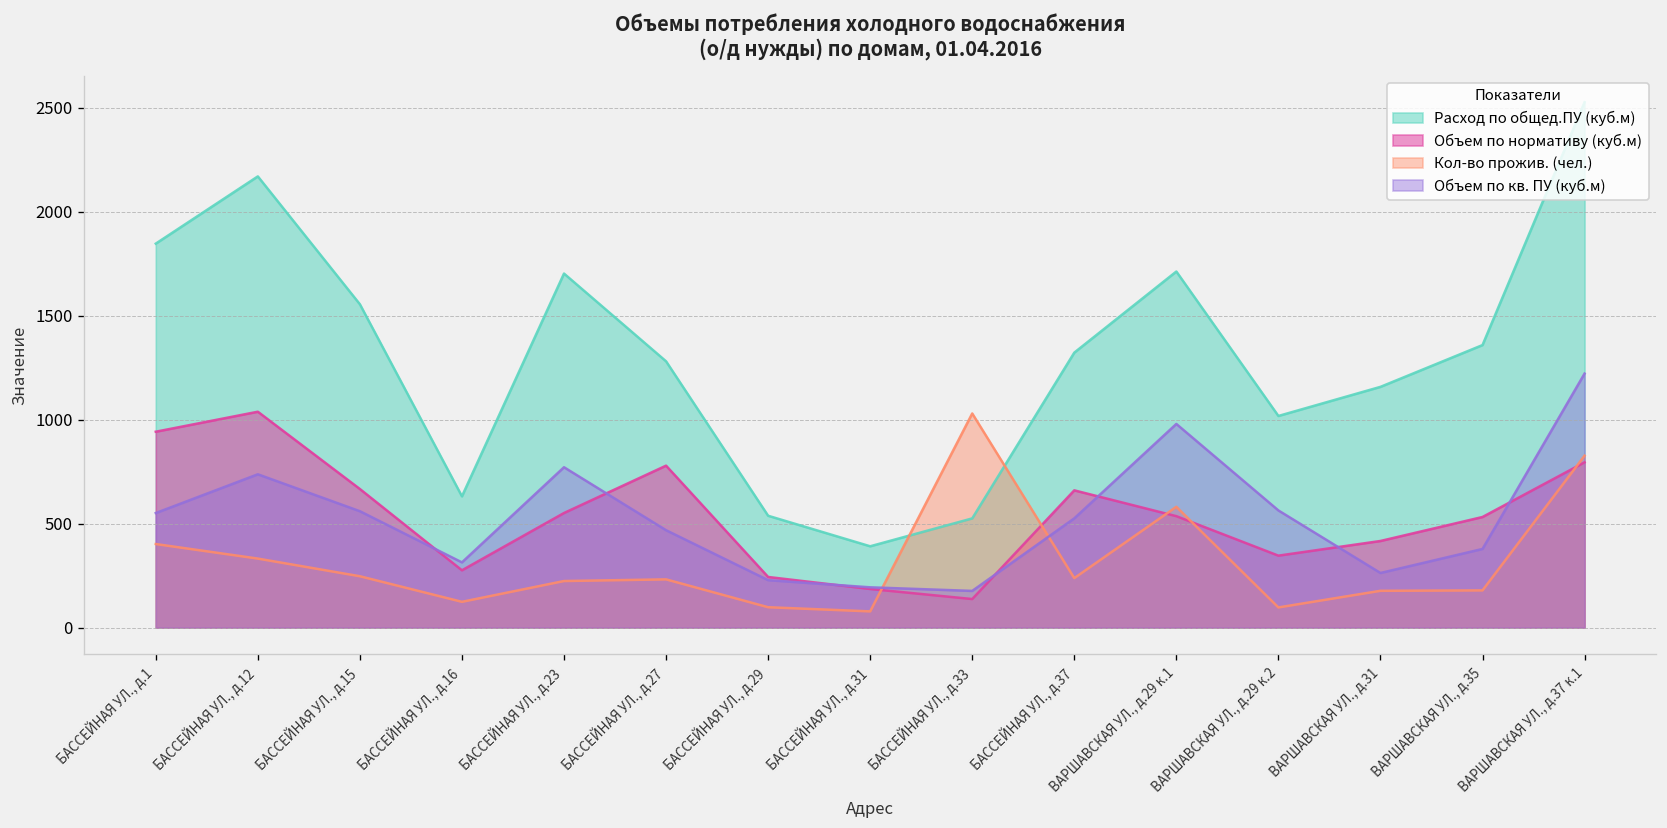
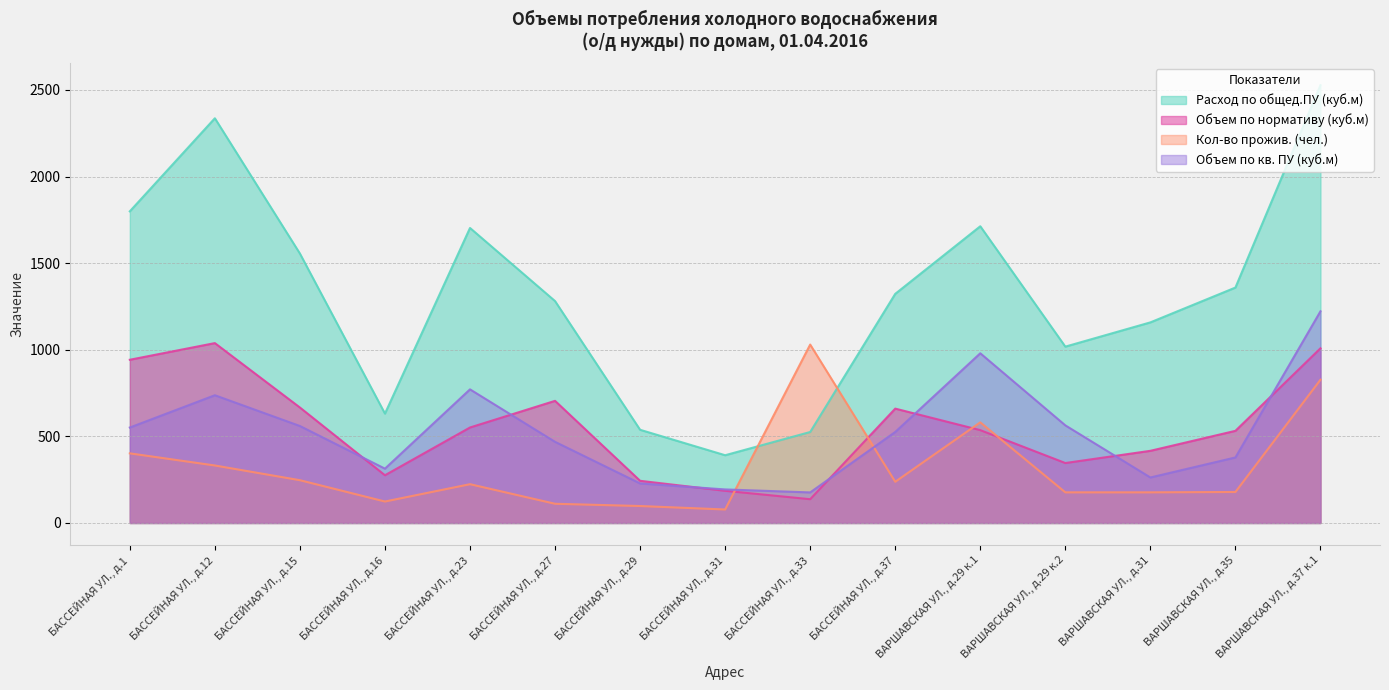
  {
    "Расход по общед.ПУ (куб.м)": {
-     "БАССЕЙНАЯ УЛ., д.1": 1850,
-     "БАССЕЙНАЯ УЛ., д.12": 2170,
+     "БАССЕЙНАЯ УЛ., д.1": 1800,
+     "БАССЕЙНАЯ УЛ., д.12": 2340,
      "БАССЕЙНАЯ УЛ., д.15": 1560,
      "БАССЕЙНАЯ УЛ., д.16": 630,
      "БАССЕЙНАЯ УЛ., д.23": 1700,
      "БАССЕЙНАЯ УЛ., д.27": 1280,
      "БАССЕЙНАЯ УЛ., д.29": 540,
      "БАССЕЙНАЯ УЛ., д.31": 390,
      "БАССЕЙНАЯ УЛ., д.33": 530,
      "БАССЕЙНАЯ УЛ., д.37": 1320,
      "ВАРШАВСКАЯ УЛ., д.29 к.1": 1710,
      "ВАРШАВСКАЯ УЛ., д.29 к.2": 1020,
      "ВАРШАВСКАЯ УЛ., д.31": 1160,
      "ВАРШАВСКАЯ УЛ., д.35": 1360
    },
    "Объем по нормативу (куб.м)": {
      "БАССЕЙНАЯ УЛ., д.1": 940,
      "БАССЕЙНАЯ УЛ., д.12": 1040,
      "БАССЕЙНАЯ УЛ., д.15": 670,
      "БАССЕЙНАЯ УЛ., д.16": 280,
      "БАССЕЙНАЯ УЛ., д.23": 550,
-     "БАССЕЙНАЯ УЛ., д.27": 780,
+     "БАССЕЙНАЯ УЛ., д.27": 710,
      "БАССЕЙНАЯ УЛ., д.29": 240,
      "БАССЕЙНАЯ УЛ., д.33": 140,
      "БАССЕЙНАЯ УЛ., д.37": 660,
      "ВАРШАВСКАЯ УЛ., д.29 к.1": 540,
      "ВАРШАВСКАЯ УЛ., д.29 к.2": 350,
      "ВАРШАВСКАЯ УЛ., д.31": 420,
      "ВАРШАВСКАЯ УЛ., д.35": 530,
-     "ВАРШАВСКАЯ УЛ., д.37 к.1": 790
+     "ВАРШАВСКАЯ УЛ., д.37 к.1": 1010
    },
    "Кол-во прожив. (чел.)": {
      "БАССЕЙНАЯ УЛ., д.1": 400,
      "БАССЕЙНАЯ УЛ., д.12": 330,
      "БАССЕЙНАЯ УЛ., д.15": 250,
      "БАССЕЙНАЯ УЛ., д.16": 120,
      "БАССЕЙНАЯ УЛ., д.23": 220,
-     "БАССЕЙНАЯ УЛ., д.27": 230,
+     "БАССЕЙНАЯ УЛ., д.27": 110,
      "БАССЕЙНАЯ УЛ., д.29": 100,
      "БАССЕЙНАЯ УЛ., д.31": 80,
      "БАССЕЙНАЯ УЛ., д.33": 1030,
      "БАССЕЙНАЯ УЛ., д.37": 240,
      "ВАРШАВСКАЯ УЛ., д.29 к.1": 580,
-     "ВАРШАВСКАЯ УЛ., д.29 к.2": 100,
+     "ВАРШАВСКАЯ УЛ., д.29 к.2": 180,
      "ВАРШАВСКАЯ УЛ., д.31": 180,
      "ВАРШАВСКАЯ УЛ., д.35": 180,
      "ВАРШАВСКАЯ УЛ., д.37 к.1": 830
    },
    "Объем по кв. ПУ (куб.м)": {
      "БАССЕЙНАЯ УЛ., д.1": 550,
      "БАССЕЙНАЯ УЛ., д.12": 740,
      "БАССЕЙНАЯ УЛ., д.15": 560,
      "БАССЕЙНАЯ УЛ., д.16": 310,
      "БАССЕЙНАЯ УЛ., д.23": 770,
      "БАССЕЙНАЯ УЛ., д.27": 470,
      "БАССЕЙНАЯ УЛ., д.29": 230,
      "БАССЕЙНАЯ УЛ., д.33": 180,
      "БАССЕЙНАЯ УЛ., д.37": 530,
      "ВАРШАВСКАЯ УЛ., д.29 к.1": 980,
      "ВАРШАВСКАЯ УЛ., д.29 к.2": 560,
      "ВАРШАВСКАЯ УЛ., д.31": 260,
      "ВАРШАВСКАЯ УЛ., д.35": 380,
      "ВАРШАВСКАЯ УЛ., д.37 к.1": 1220
    }
  }
